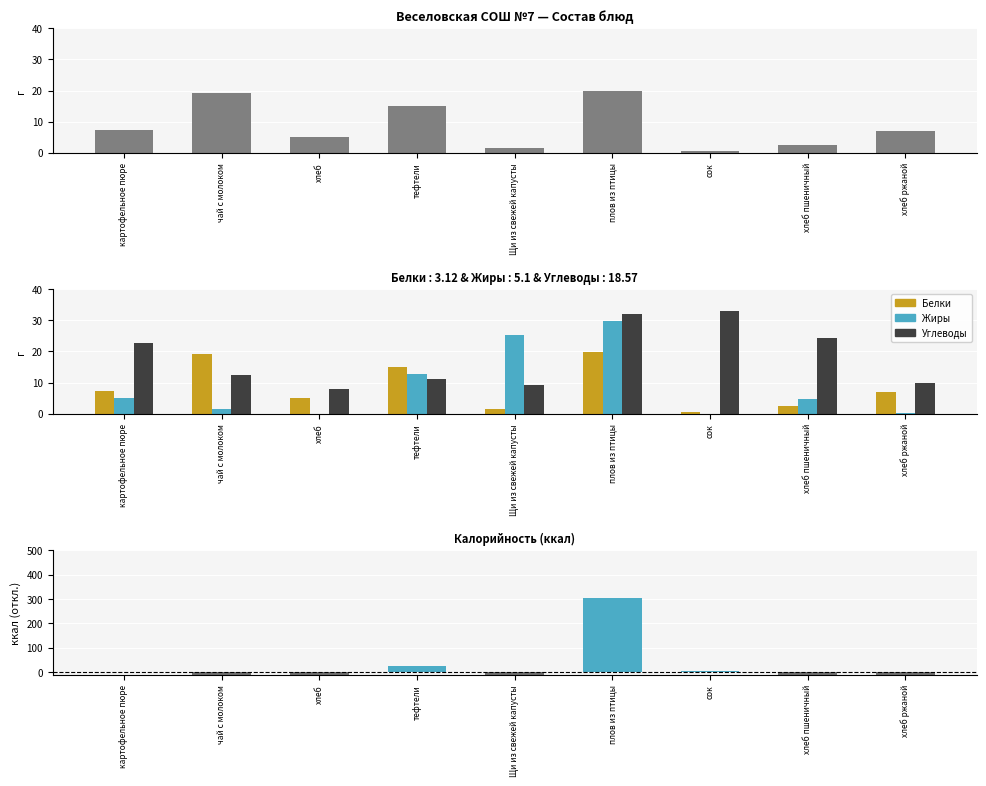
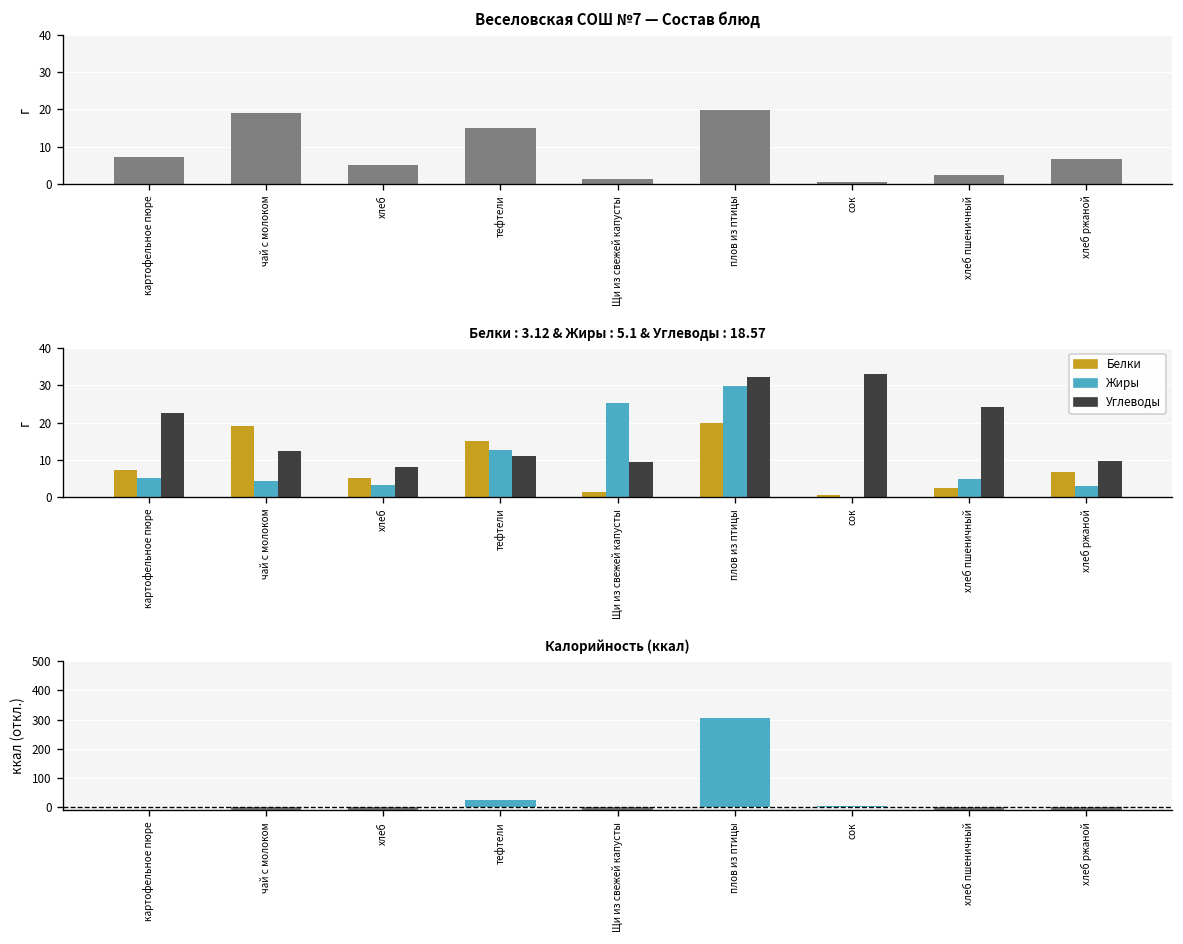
  {
    "Веселовская СОШ №7 — Состав блюд": {
      "картофельное пюре": 7,
      "чай с молоком": 19,
      "хлеб": 5,
      "тефтели": 15,
      "Щи из свежей капусты": 1,
      "плов из птицы": 20,
      "хлеб пшеничный": 2,
      "хлеб ржаной": 7
    },
    "Белки : 3.12 & Жиры : 5.1 & Углеводы : 18.57": {
      "Белки": {
        "картофельное пюре": 7,
        "чай с молоком": 19,
        "хлеб": 5,
        "тефтели": 15,
        "Щи из свежей капусты": 1,
        "плов из птицы": 20,
        "хлеб пшеничный": 2,
        "хлеб ржаной": 7
      },
      "Жиры": {
        "картофельное пюре": 5,
-       "чай с молоком": 2,
-       "хлеб": 0,
+       "чай с молоком": 4,
+       "хлеб": 3,
        "тефтели": 13,
        "Щи из свежей капусты": 25,
        "плов из птицы": 30,
        "сок": 0,
        "хлеб пшеничный": 5,
-       "хлеб ржаной": 0
+       "хлеб ржаной": 3
      },
      "Углеводы": {
        "картофельное пюре": 23,
        "чай с молоком": 12,
        "хлеб": 8,
        "тефтели": 11,
        "Щи из свежей капусты": 9,
        "плов из птицы": 32,
        "сок": 33,
        "хлеб пшеничный": 24,
        "хлеб ржаной": 10
      }
    },
    "Калорийность (ккал)": {
      "тефтели": 20,
      "плов из птицы": 300
    }
  }
